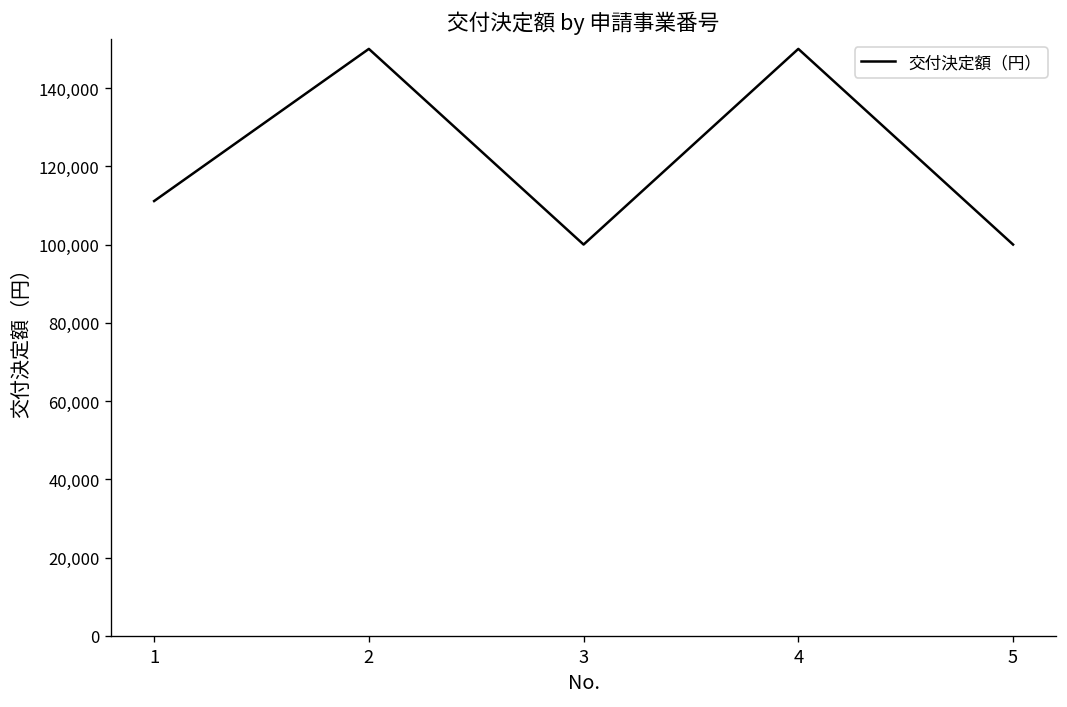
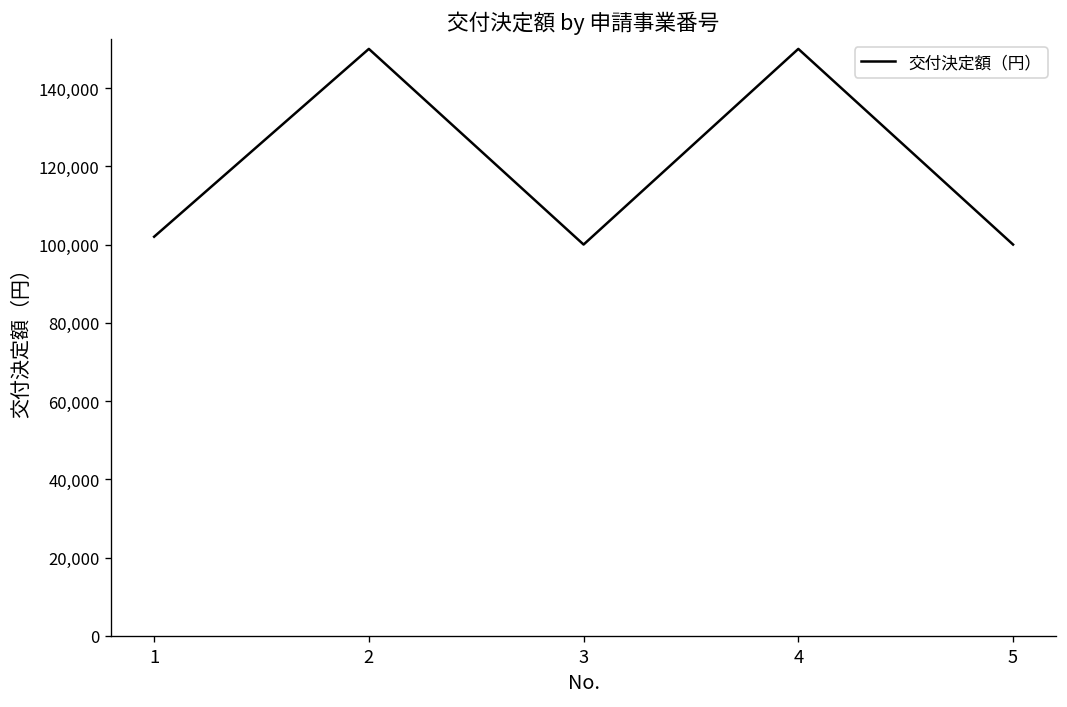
  {
-   "1": "111,000",
+   "1": "102,000",
    "2": "150,000",
    "3": "100,000",
    "4": "150,000",
    "5": "100,000"
  }
